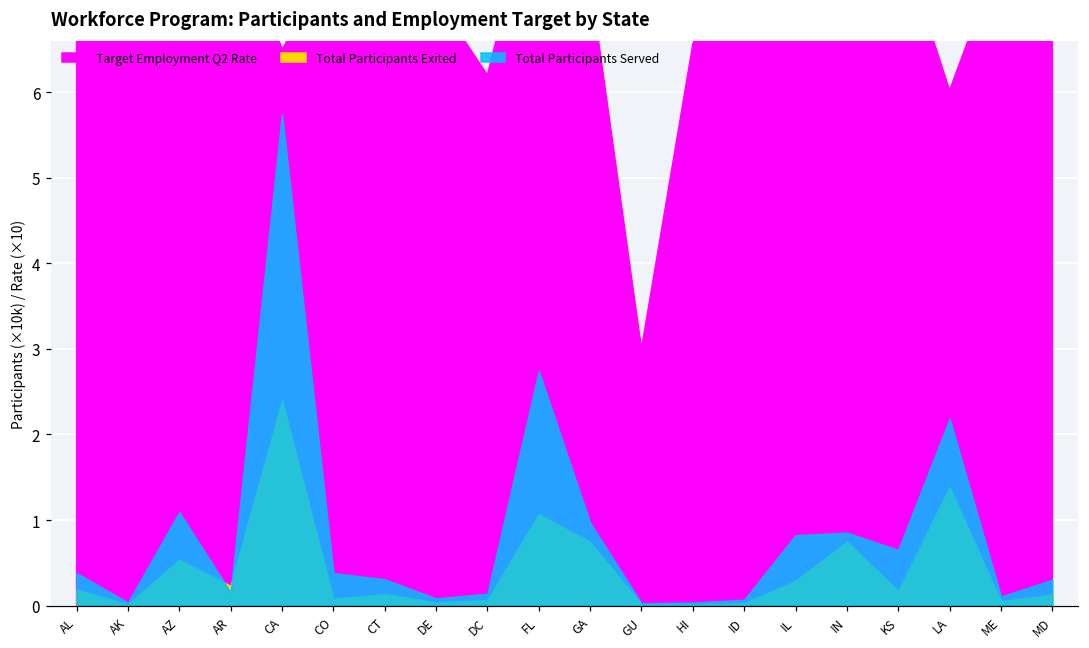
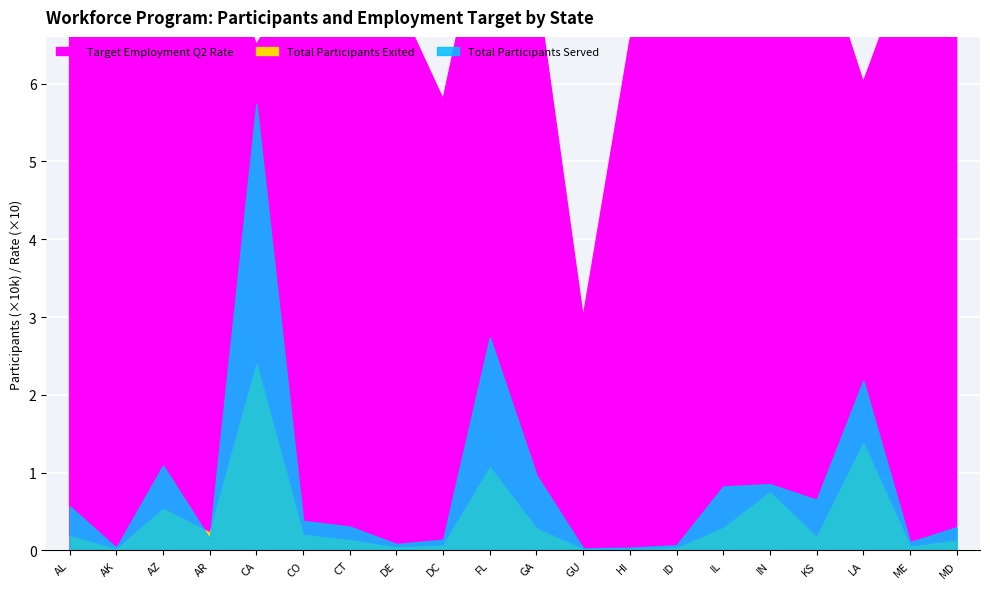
  {
    "Target Employment Q2 Rate": {
      "CA": 6.5,
-     "DC": 6.2,
+     "DC": 5.8,
      "GU": 3.0,
      "HI": 6.6,
      "LA": 6.0
    },
    "Total Participants Exited": {
      "AL": 0.2,
      "AZ": 0.5,
      "AR": 0.2,
      "CA": 2.4,
-     "CO": 0.1,
+     "CO": 0.2,
      "CT": 0.1,
      "DE": 0.0,
      "DC": 0.1,
      "FL": 1.1,
-     "GA": 0.7,
+     "GA": 0.3,
      "IL": 0.3,
      "IN": 0.7,
      "KS": 0.2,
      "LA": 1.4,
      "ME": 0.1,
      "MD": 0.1
    },
    "Total Participants Served": {
-     "AL": 0.4,
+     "AL": 0.6,
      "AZ": 1.1,
      "AR": 0.2,
      "CA": 5.7,
      "CO": 0.4,
      "CT": 0.3,
      "DE": 0.1,
      "DC": 0.1,
      "FL": 2.7,
      "GA": 1.0,
      "ID": 0.1,
      "IL": 0.8,
      "IN": 0.9,
      "KS": 0.6,
      "LA": 2.2,
      "ME": 0.1,
      "MD": 0.3
    }
  }
